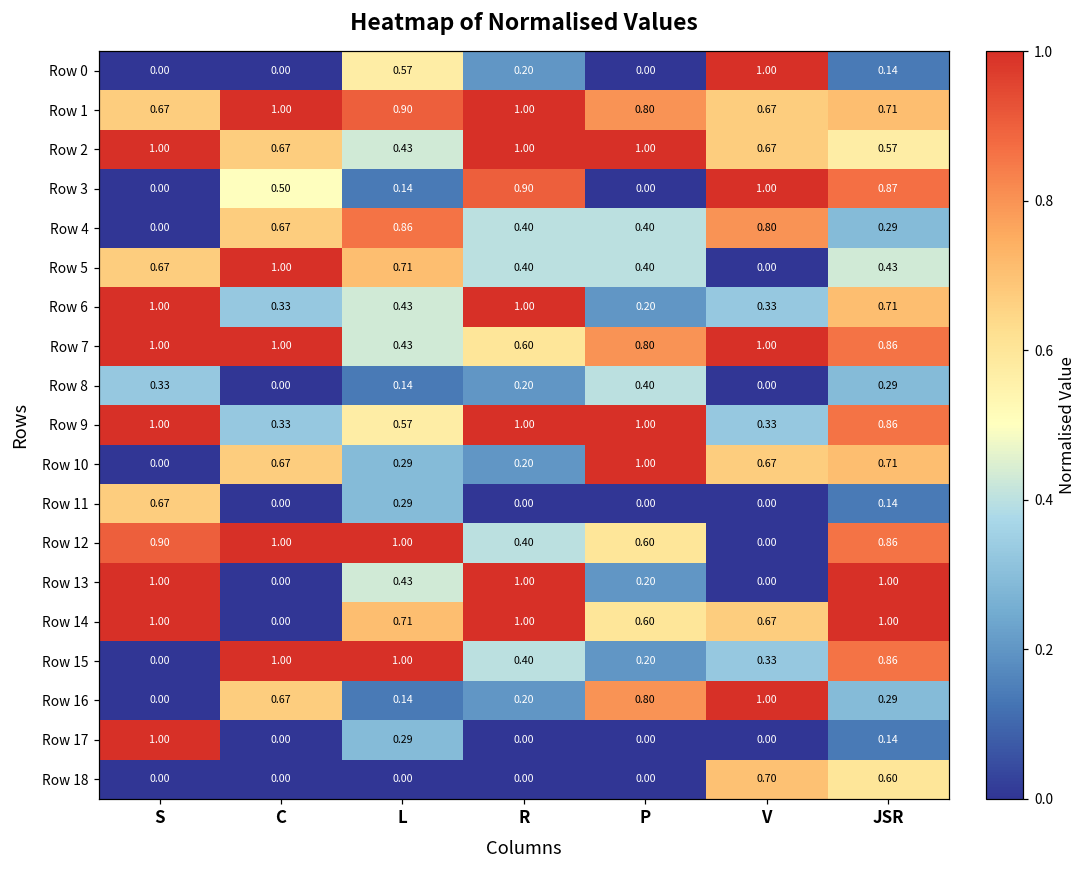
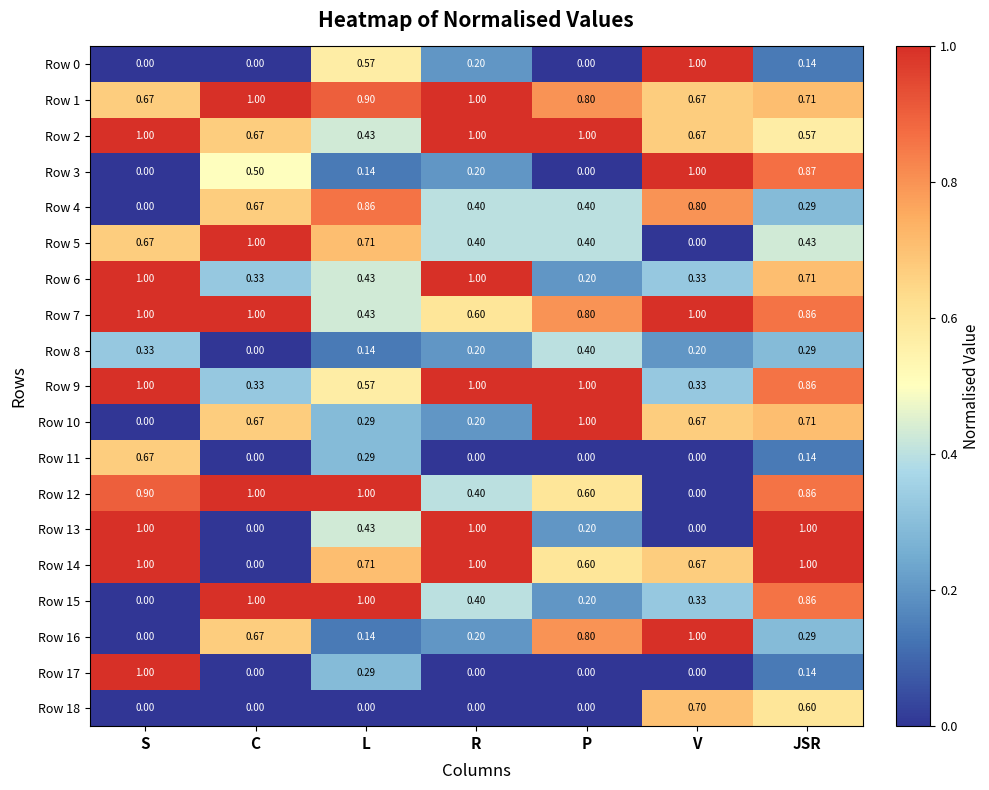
  {
    "Row 0": {
      "S": 0.00,
      "C": 0.00,
      "L": 0.57,
      "R": 0.20,
      "P": 0.00,
      "V": 1.00,
      "JSR": 0.14
    },
    "Row 1": {
      "S": 0.67,
      "C": 1.00,
      "L": 0.90,
      "R": 1.00,
      "P": 0.80,
      "V": 0.67,
      "JSR": 0.71
    },
    "Row 2": {
      "S": 1.00,
      "C": 0.67,
      "L": 0.43,
      "R": 1.00,
      "P": 1.00,
      "V": 0.67,
      "JSR": 0.57
    },
    "Row 3": {
      "S": 0.00,
      "C": 0.50,
      "L": 0.14,
-     "R": 0.90,
+     "R": 0.20,
      "P": 0.00,
      "V": 1.00,
      "JSR": 0.87
    },
    "Row 4": {
      "S": 0.00,
      "C": 0.67,
      "L": 0.86,
      "R": 0.40,
      "P": 0.40,
      "V": 0.80,
      "JSR": 0.29
    },
    "Row 5": {
      "S": 0.67,
      "C": 1.00,
      "L": 0.71,
      "R": 0.40,
      "P": 0.40,
      "V": 0.00,
      "JSR": 0.43
    },
    "Row 6": {
      "S": 1.00,
      "C": 0.33,
      "L": 0.43,
      "R": 1.00,
      "P": 0.20,
      "V": 0.33,
      "JSR": 0.71
    },
    "Row 7": {
      "S": 1.00,
      "C": 1.00,
      "L": 0.43,
      "R": 0.60,
      "P": 0.80,
      "V": 1.00,
      "JSR": 0.86
    },
    "Row 8": {
      "S": 0.33,
      "C": 0.00,
      "L": 0.14,
      "R": 0.20,
      "P": 0.40,
-     "V": 0.00,
+     "V": 0.20,
      "JSR": 0.29
    },
    "Row 9": {
      "S": 1.00,
      "C": 0.33,
      "L": 0.57,
      "R": 1.00,
      "P": 1.00,
      "V": 0.33,
      "JSR": 0.86
    },
    "Row 10": {
      "S": 0.00,
      "C": 0.67,
      "L": 0.29,
      "R": 0.20,
      "P": 1.00,
      "V": 0.67,
      "JSR": 0.71
    },
    "Row 11": {
      "S": 0.67,
      "C": 0.00,
      "L": 0.29,
      "R": 0.00,
      "P": 0.00,
      "V": 0.00,
      "JSR": 0.14
    },
    "Row 12": {
      "S": 0.90,
      "C": 1.00,
      "L": 1.00,
      "R": 0.40,
      "P": 0.60,
      "V": 0.00,
      "JSR": 0.86
    },
    "Row 13": {
      "S": 1.00,
      "C": 0.00,
      "L": 0.43,
      "R": 1.00,
      "P": 0.20,
      "V": 0.00,
      "JSR": 1.00
    },
    "Row 14": {
      "S": 1.00,
      "C": 0.00,
      "L": 0.71,
      "R": 1.00,
      "P": 0.60,
      "V": 0.67,
      "JSR": 1.00
    },
    "Row 15": {
      "S": 0.00,
      "C": 1.00,
      "L": 1.00,
      "R": 0.40,
      "P": 0.20,
      "V": 0.33,
      "JSR": 0.86
    },
    "Row 16": {
      "S": 0.00,
      "C": 0.67,
      "L": 0.14,
      "R": 0.20,
      "P": 0.80,
      "V": 1.00,
      "JSR": 0.29
    },
    "Row 17": {
      "S": 1.00,
      "C": 0.00,
      "L": 0.29,
      "R": 0.00,
      "P": 0.00,
      "V": 0.00,
      "JSR": 0.14
    },
    "Row 18": {
      "S": 0.00,
      "C": 0.00,
      "L": 0.00,
      "R": 0.00,
      "P": 0.00,
      "V": 0.70,
      "JSR": 0.60
    }
  }
